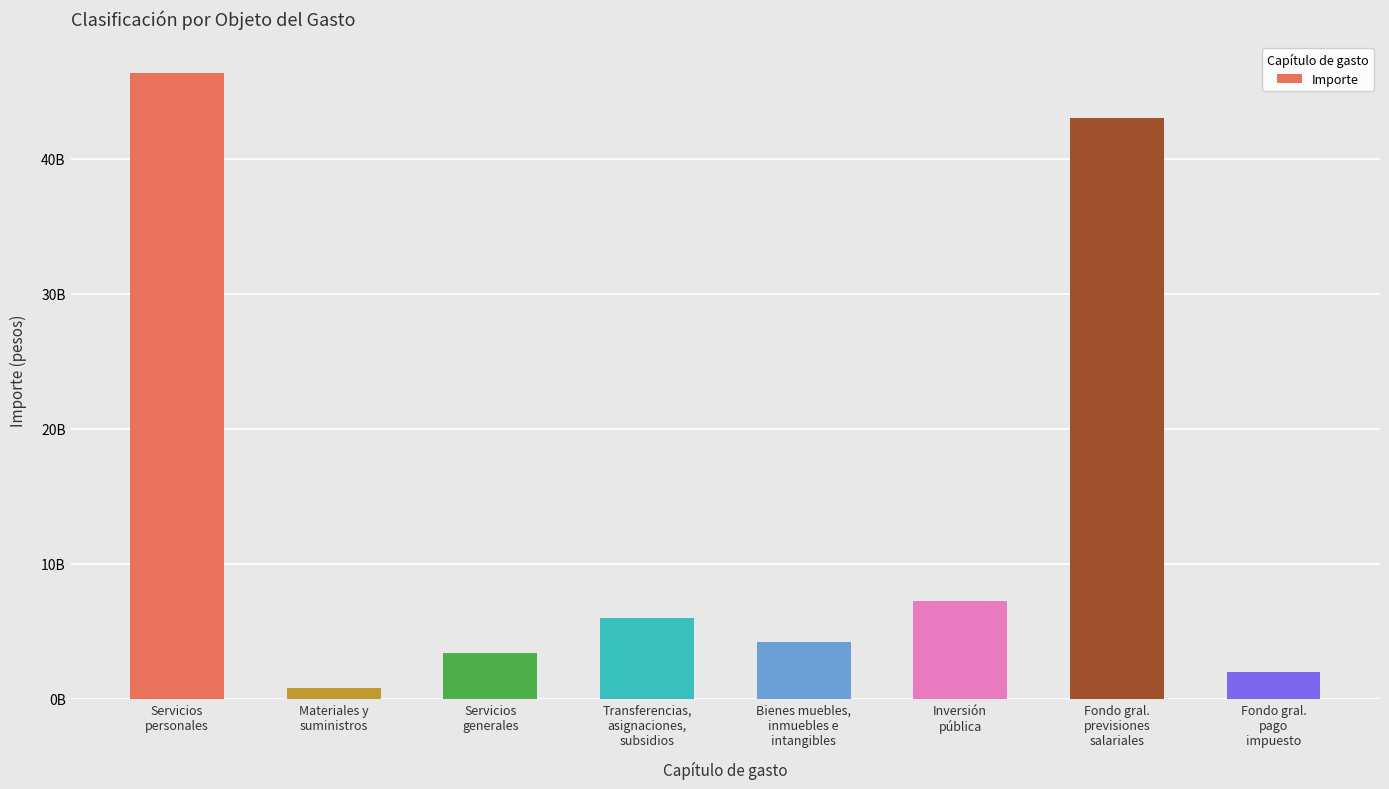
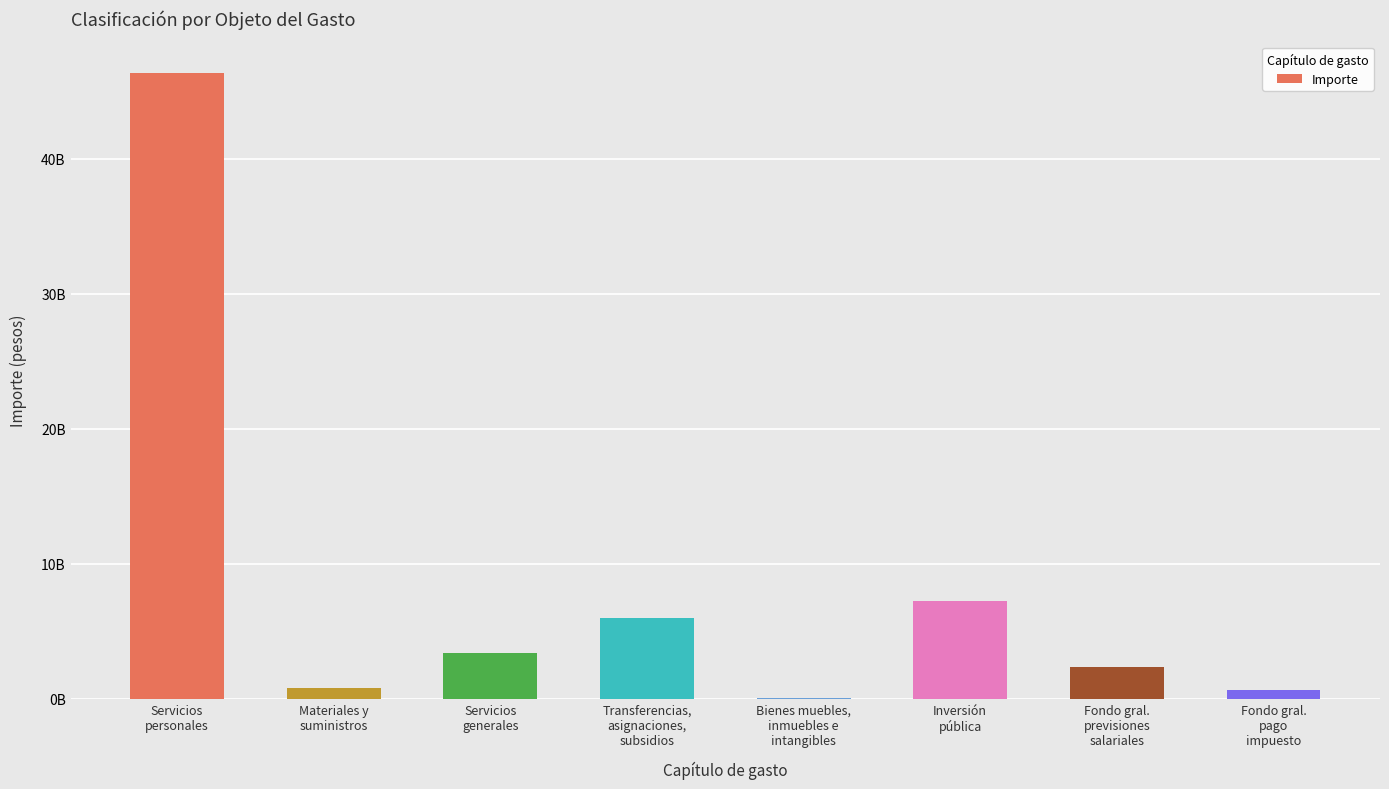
  {
    "Servicios personales": 46400000000,
    "Materiales y suministros": 800000000,
    "Servicios generales": 3400000000,
    "Transferencias, asignaciones, subsidios": 6000000000,
-   "Bienes muebles, inmuebles e intangibles": 4200000000,
+   "Bienes muebles, inmuebles e intangibles": 100000000,
    "Inversión pública": 7300000000,
-   "Fondo gral. previsiones salariales": 43000000000,
-   "Fondo gral. pago impuesto": 2000000000
+   "Fondo gral. previsiones salariales": 2400000000,
+   "Fondo gral. pago impuesto": 700000000
  }
